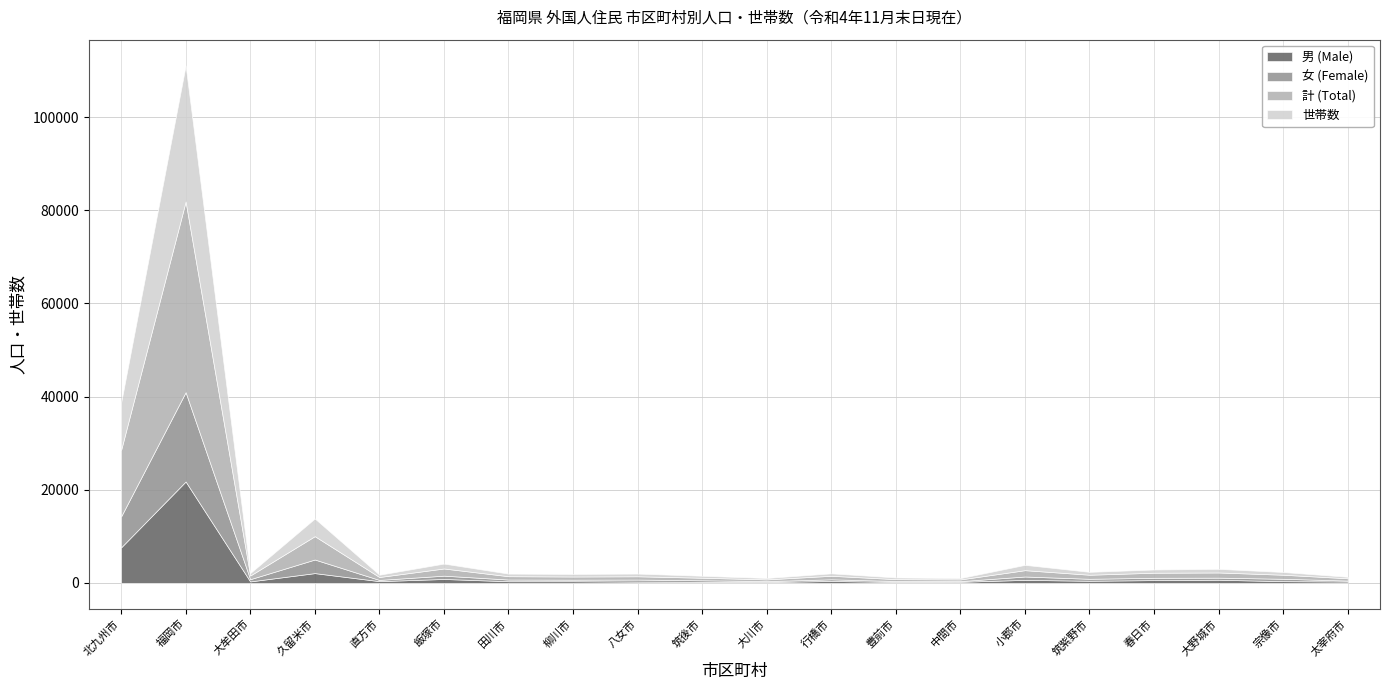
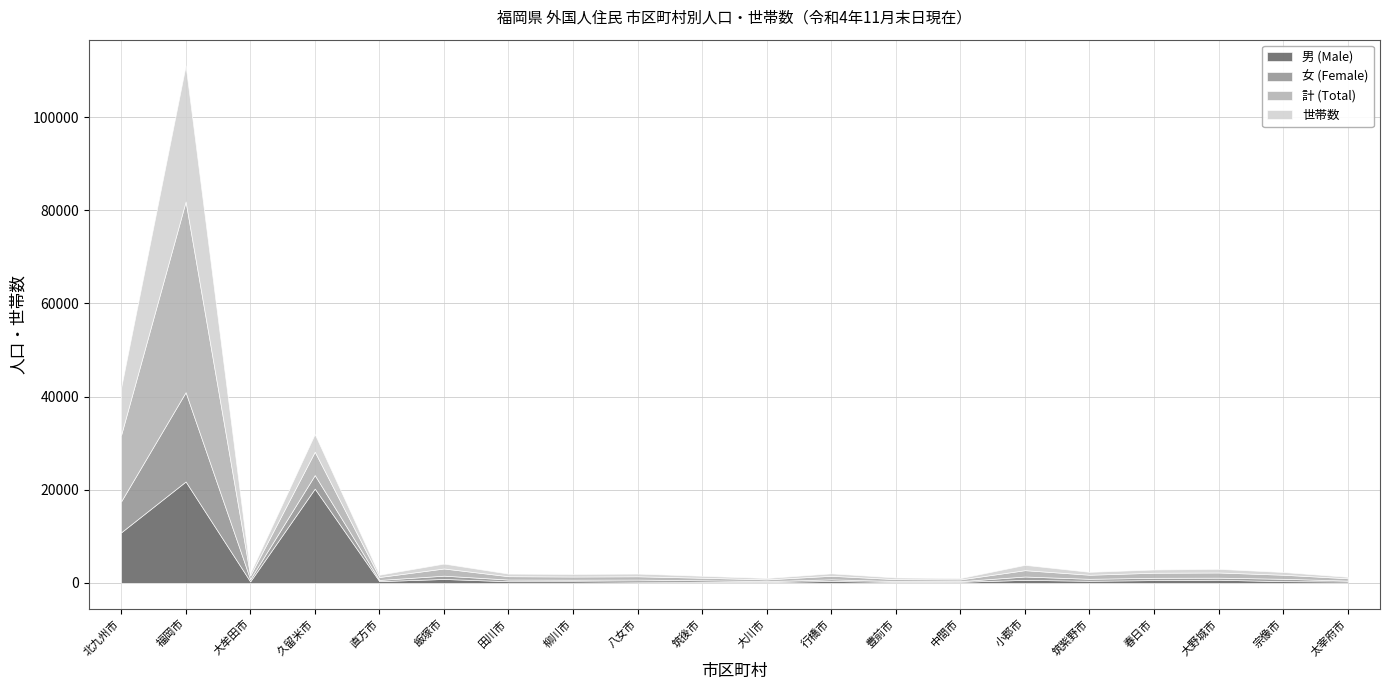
  {
    "男 (Male)": {
-     "北九州市": 8000,
+     "北九州市": 11000,
      "福岡市": 22000,
-     "久留米市": 2000,
+     "久留米市": 20000,
      "飯塚市": 1000,
      "小郡市": 1000
    }
  }
